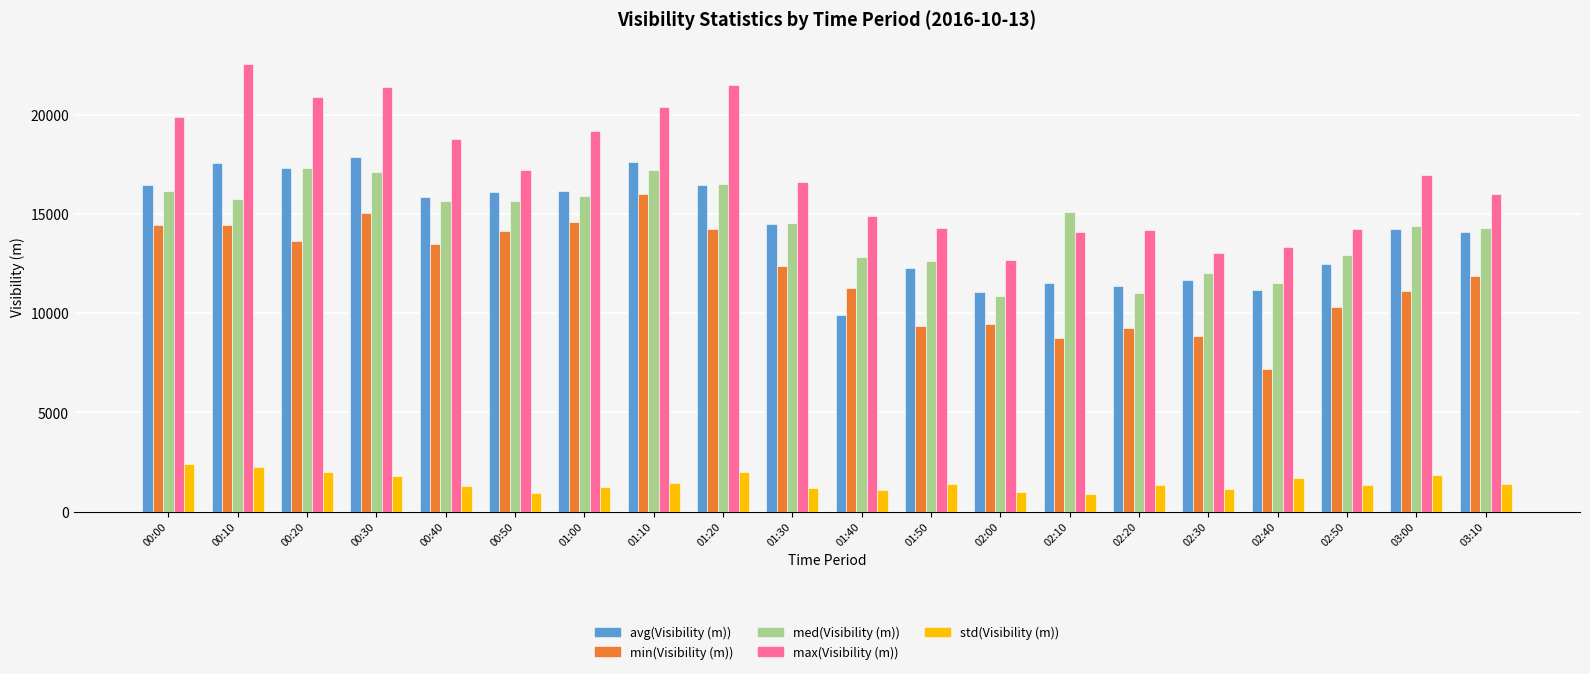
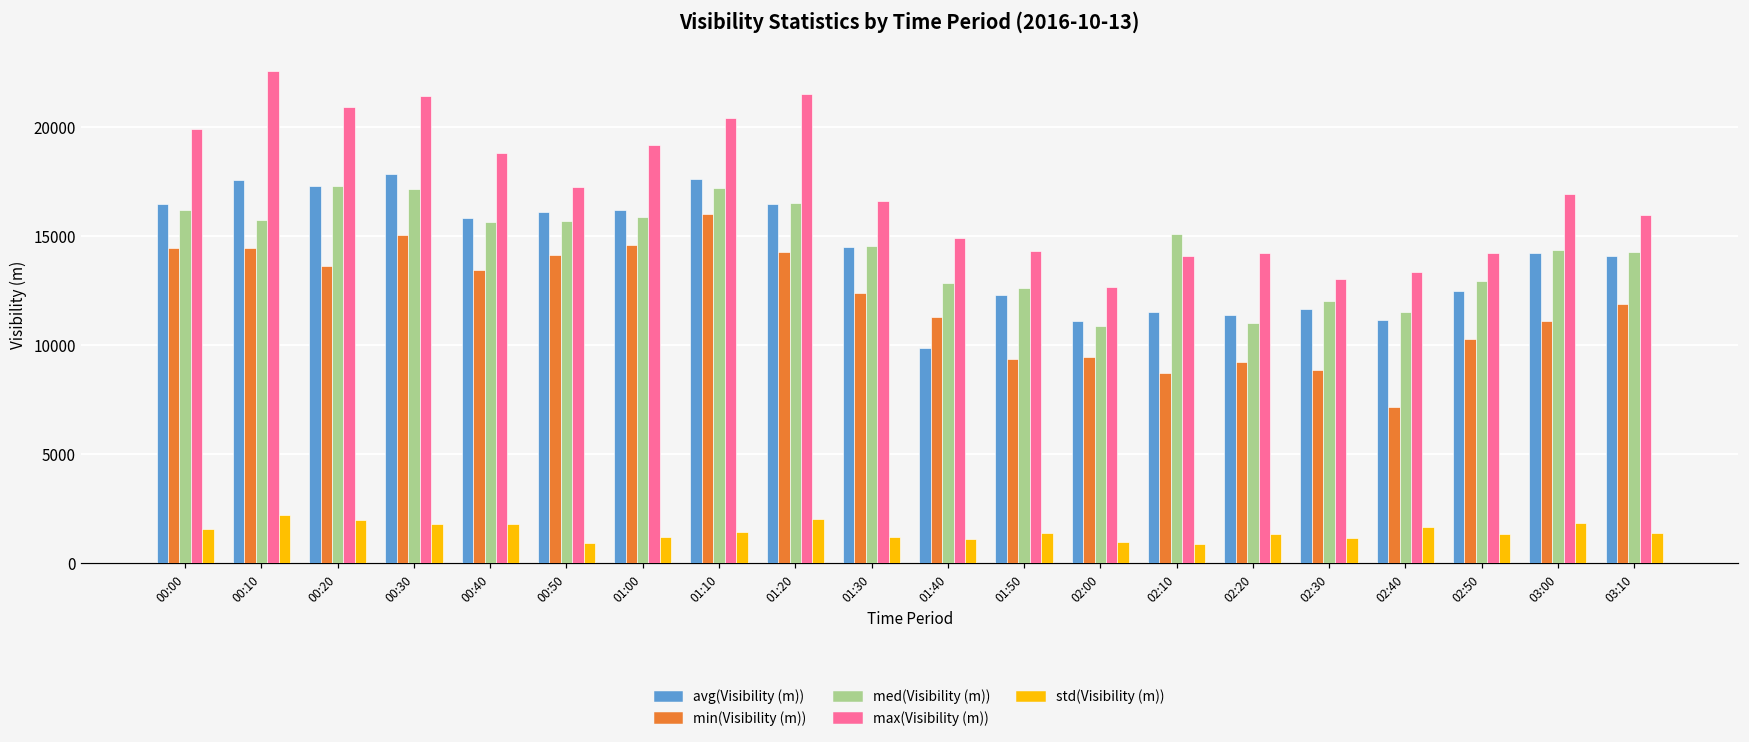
  {
    "avg(Visibility (m))": {
      "00:00": 16500,
      "00:10": 17600,
      "00:20": 17300,
      "00:30": 17900,
      "00:40": 15800,
      "00:50": 16100,
      "01:00": 16200,
      "01:10": 17600,
      "01:20": 16500,
      "01:30": 14500,
      "01:40": 9900,
      "01:50": 12300,
      "02:00": 11100,
      "02:10": 11500,
      "02:20": 11400,
      "02:30": 11700,
      "02:40": 11100,
      "02:50": 12500,
      "03:00": 14200,
      "03:10": 14100
    },
    "min(Visibility (m))": {
      "00:00": 14400,
      "00:10": 14400,
      "00:20": 13600,
      "00:30": 15000,
      "00:40": 13500,
      "00:50": 14200,
      "01:00": 14600,
      "01:10": 16000,
      "01:20": 14300,
      "01:30": 12400,
      "01:40": 11300,
      "01:50": 9400,
      "02:00": 9500,
      "02:10": 8700,
      "02:20": 9200,
      "02:30": 8900,
      "02:40": 7200,
      "02:50": 10300,
      "03:00": 11100,
      "03:10": 11900
    },
    "med(Visibility (m))": {
      "00:00": 16200,
      "00:10": 15700,
      "00:20": 17300,
      "00:30": 17100,
      "00:40": 15600,
      "00:50": 15700,
      "01:00": 15900,
      "01:10": 17200,
      "01:20": 16500,
      "01:30": 14500,
      "01:40": 12800,
      "01:50": 12600,
      "02:00": 10900,
      "02:10": 15100,
      "02:20": 11000,
      "02:30": 12000,
      "02:40": 11500,
      "02:50": 12900,
      "03:00": 14400,
      "03:10": 14300
    },
    "max(Visibility (m))": {
      "00:00": 19900,
      "00:10": 22500,
      "00:20": 20900,
      "00:30": 21400,
      "00:40": 18800,
      "00:50": 17200,
      "01:00": 19200,
      "01:10": 20400,
      "01:20": 21500,
      "01:30": 16600,
      "01:40": 14900,
      "01:50": 14300,
      "02:00": 12700,
      "02:10": 14100,
      "02:20": 14200,
      "02:30": 13000,
      "02:40": 13300,
      "02:50": 14200,
      "03:00": 16900,
      "03:10": 16000
    },
    "std(Visibility (m))": {
-     "00:00": 2400,
+     "00:00": 1600,
      "00:10": 2200,
      "00:20": 2000,
      "00:30": 1800,
-     "00:40": 1300,
+     "00:40": 1800,
      "00:50": 900,
      "01:00": 1200,
      "01:10": 1400,
      "01:20": 2000,
      "01:30": 1200,
      "01:40": 1100,
      "01:50": 1400,
      "02:00": 1000,
      "02:10": 900,
      "02:20": 1300,
      "02:30": 1200,
      "02:40": 1700,
      "02:50": 1400,
      "03:00": 1900,
      "03:10": 1400
    }
  }
